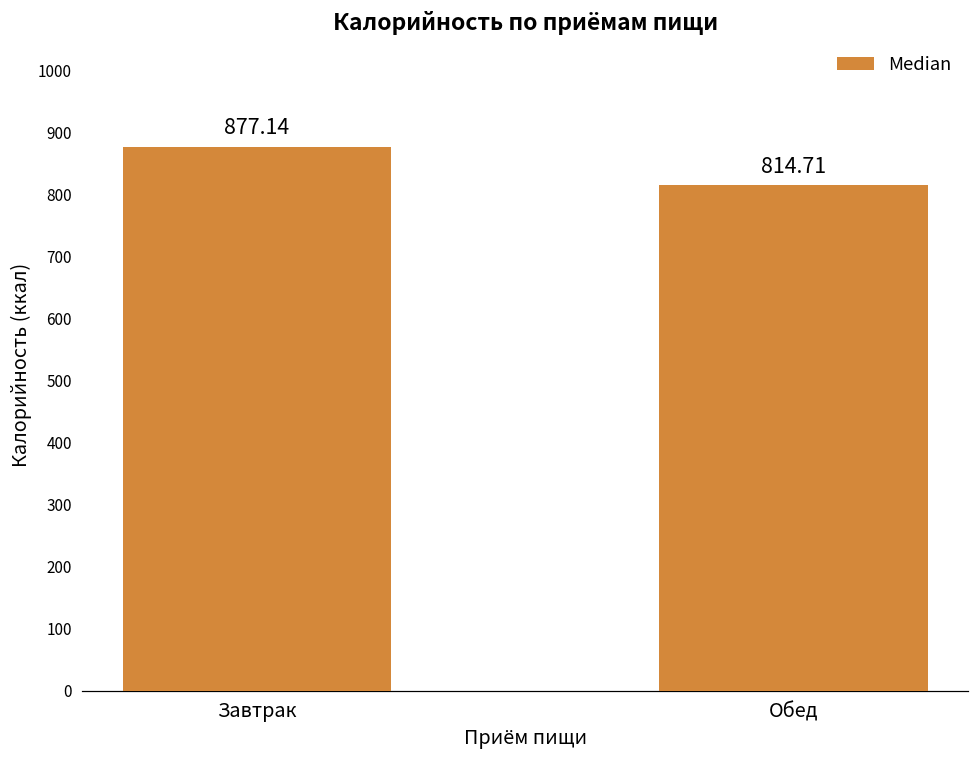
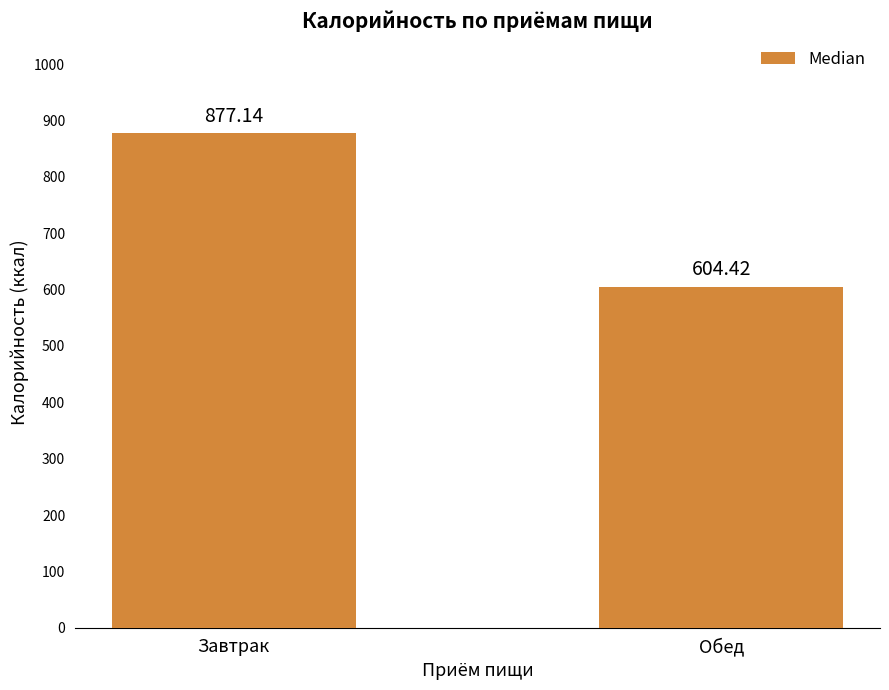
  {
    "Завтрак": 877.14,
-   "Обед": 814.71
+   "Обед": 604.42
  }
